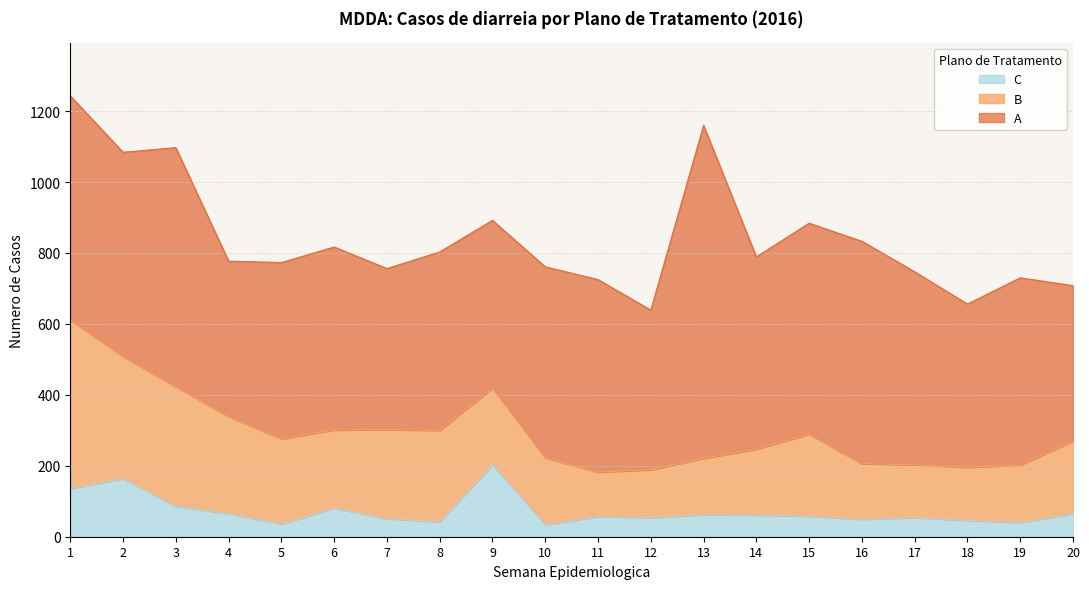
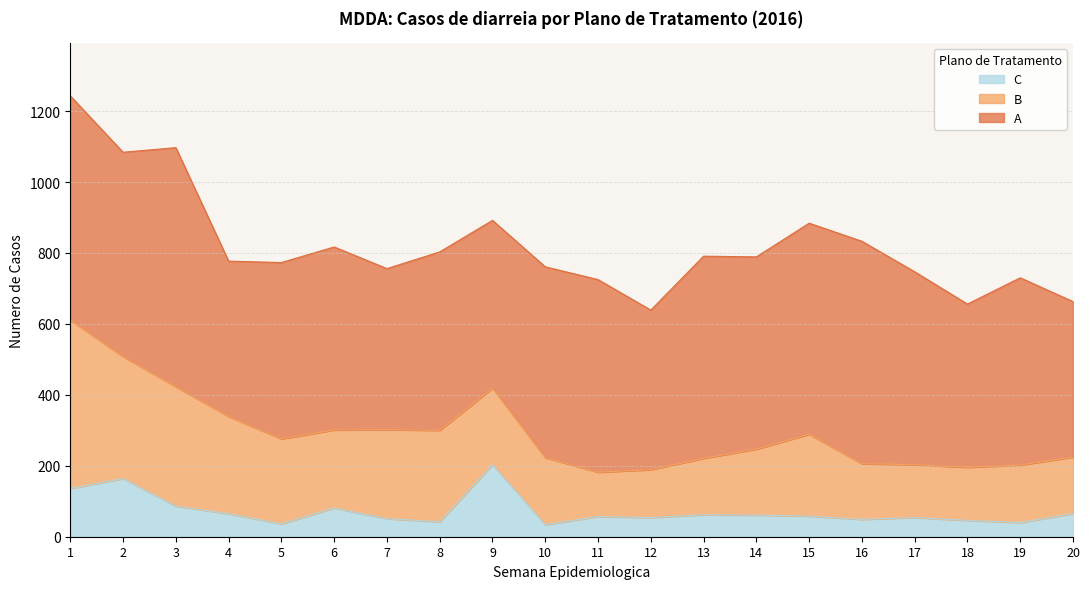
  {
    "C": {
      "1": 140,
      "2": 160,
      "3": 90,
      "4": 70,
      "5": 40,
      "6": 80,
      "7": 50,
      "8": 40,
      "9": 200,
      "10": 30,
      "11": 60,
      "12": 50,
      "13": 60,
      "14": 60,
      "15": 60,
      "16": 50,
      "17": 50,
      "18": 50,
      "19": 40,
      "20": 70
    },
    "B": {
      "1": 480,
      "2": 340,
      "3": 340,
      "4": 270,
      "5": 240,
      "6": 220,
      "7": 250,
      "8": 260,
      "9": 220,
      "10": 190,
      "11": 130,
      "12": 140,
      "13": 160,
      "14": 190,
      "15": 230,
      "16": 160,
      "17": 150,
      "18": 150,
      "19": 160,
-     "20": 210
+     "20": 160
    },
    "A": {
      "1": 630,
      "2": 580,
      "3": 670,
      "4": 440,
      "5": 500,
      "6": 520,
      "7": 450,
      "8": 500,
      "9": 470,
      "10": 540,
      "11": 540,
      "12": 450,
-     "13": 940,
+     "13": 570,
      "14": 540,
      "15": 600,
      "16": 630,
      "17": 540,
      "18": 460,
      "19": 530,
      "20": 440
    }
  }
